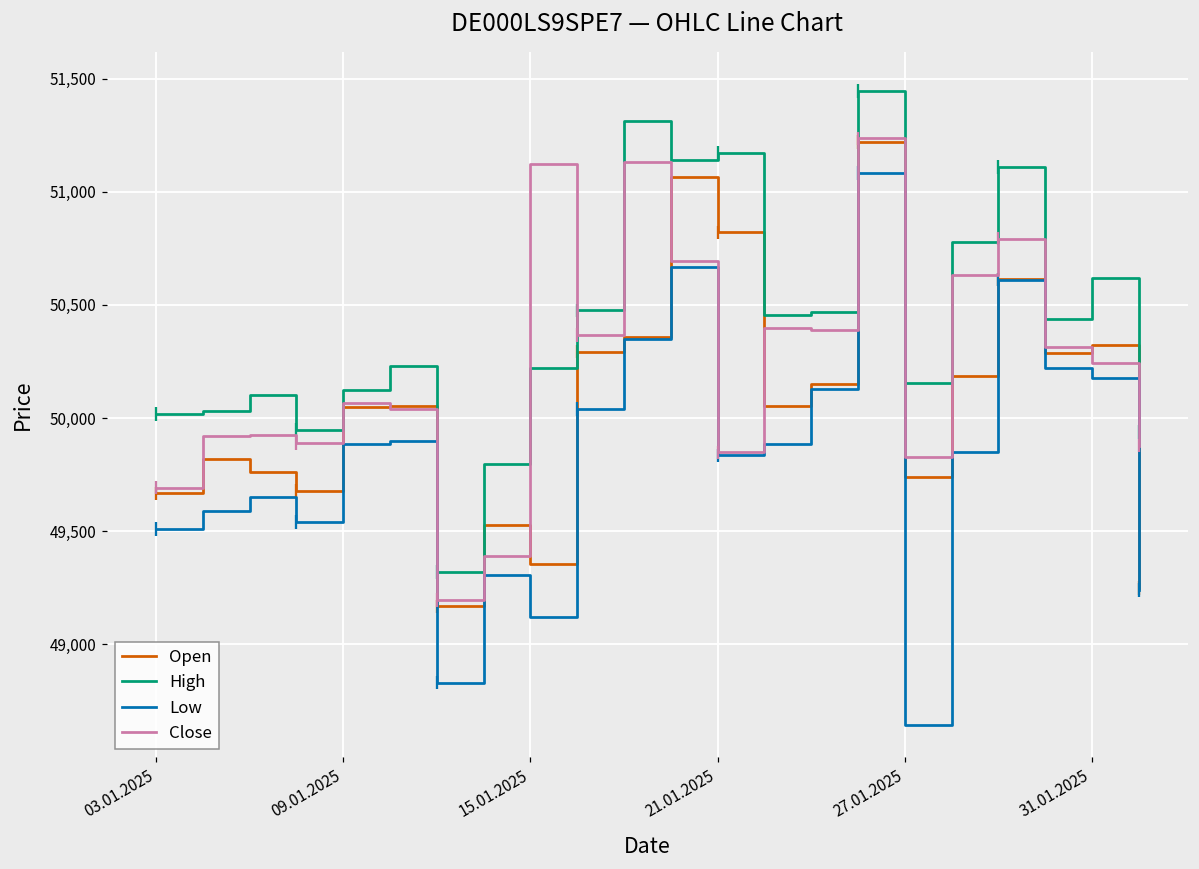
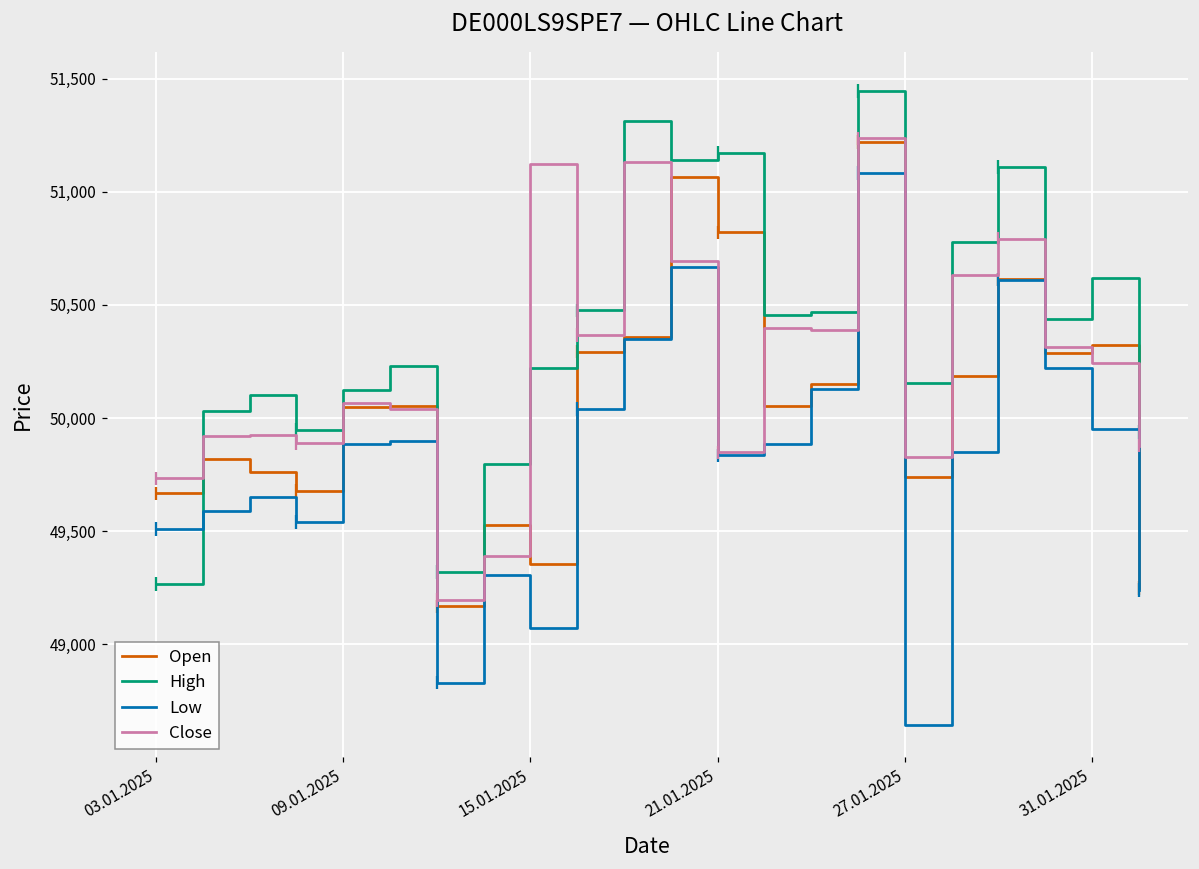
  {
    "Open": {
      "03.01.2025": "49,670",
      "09.01.2025": "50,050",
      "15.01.2025": "49,350",
      "21.01.2025": "50,820",
      "27.01.2025": "49,740",
      "31.01.2025": "50,320"
    },
    "High": {
-     "03.01.2025": "50,020",
+     "03.01.2025": "49,270",
      "09.01.2025": "50,130",
      "15.01.2025": "50,220",
      "21.01.2025": "51,170",
      "27.01.2025": "50,160",
      "31.01.2025": "50,620"
    },
    "Low": {
      "03.01.2025": "49,510",
      "09.01.2025": "49,880",
-     "15.01.2025": "49,120",
+     "15.01.2025": "49,070",
      "21.01.2025": "49,840",
      "27.01.2025": "48,640",
-     "31.01.2025": "50,180"
+     "31.01.2025": "49,950"
    },
    "Close": {
-     "03.01.2025": "49,690",
+     "03.01.2025": "49,730",
      "09.01.2025": "50,070",
      "15.01.2025": "51,120",
      "21.01.2025": "49,850",
      "27.01.2025": "49,830",
      "31.01.2025": "50,240"
    }
  }
